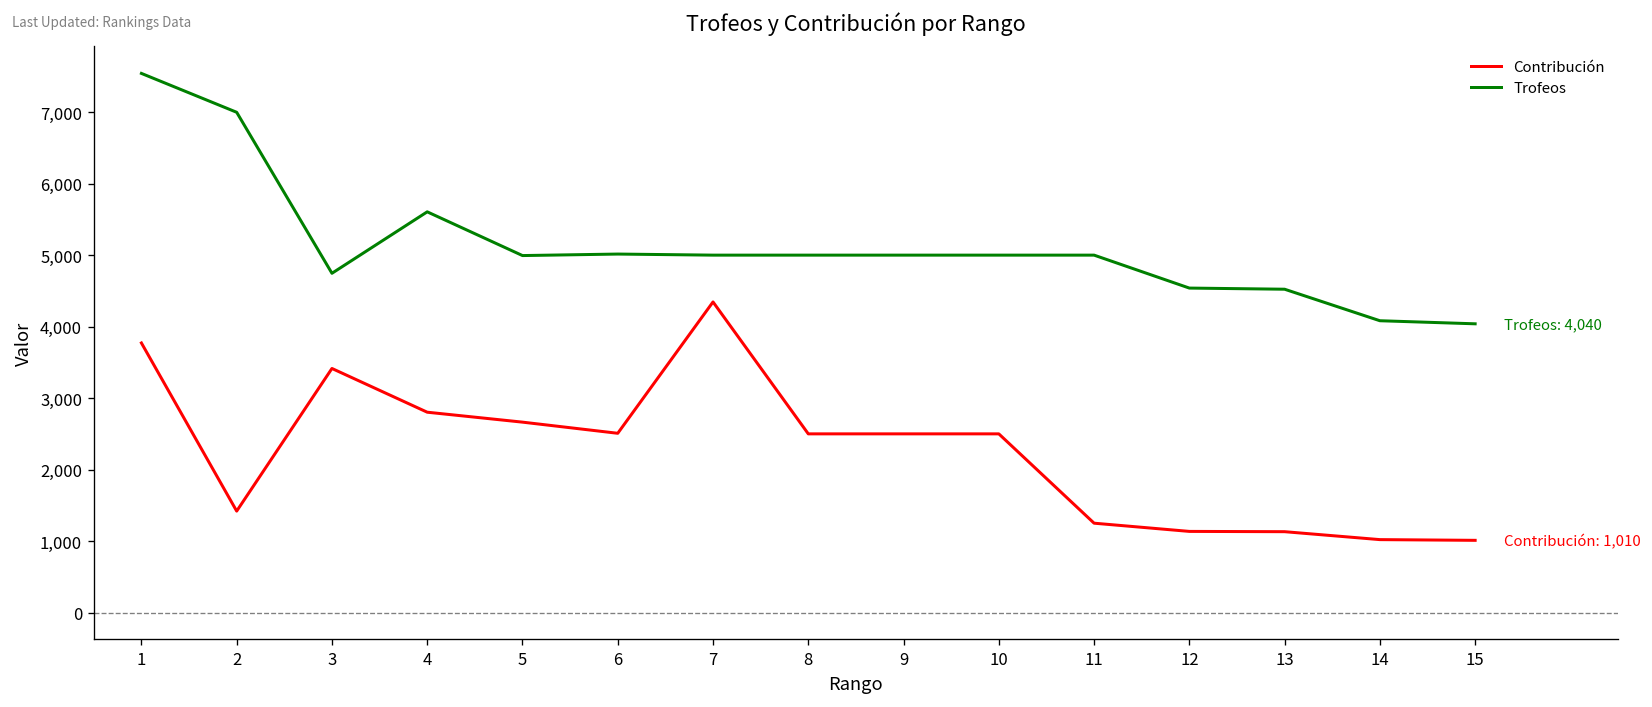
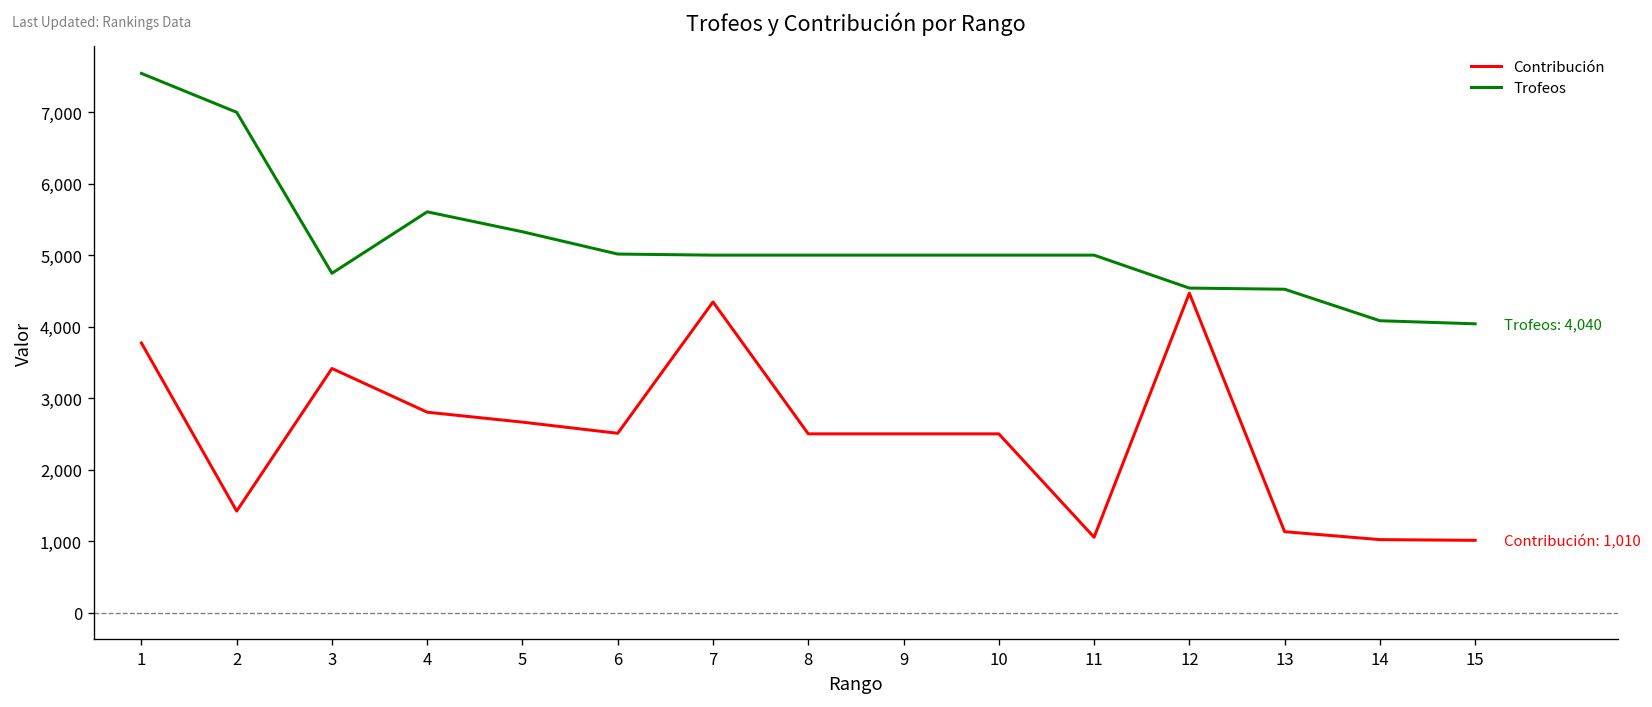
  {
    "Contribución": {
      "1": "3,800",
      "2": "1,400",
      "3": "3,400",
      "4": "2,800",
      "5": "2,700",
      "6": "2,500",
      "7": "4,300",
      "8": "2,500",
      "9": "2,500",
      "10": "2,500",
-     "11": "1,300",
-     "12": "1,100",
+     "11": "1,100",
+     "12": "4,500",
      "13": "1,100",
      "14": "1,000"
    },
    "Trofeos": {
      "1": "7,500",
      "2": "7,000",
      "3": "4,700",
      "4": "5,600",
-     "5": "5,000",
+     "5": "5,300",
      "6": "5,000",
      "7": "5,000",
      "8": "5,000",
      "9": "5,000",
      "10": "5,000",
      "11": "5,000",
      "12": "4,500",
      "13": "4,500",
      "14": "4,100"
    }
  }
